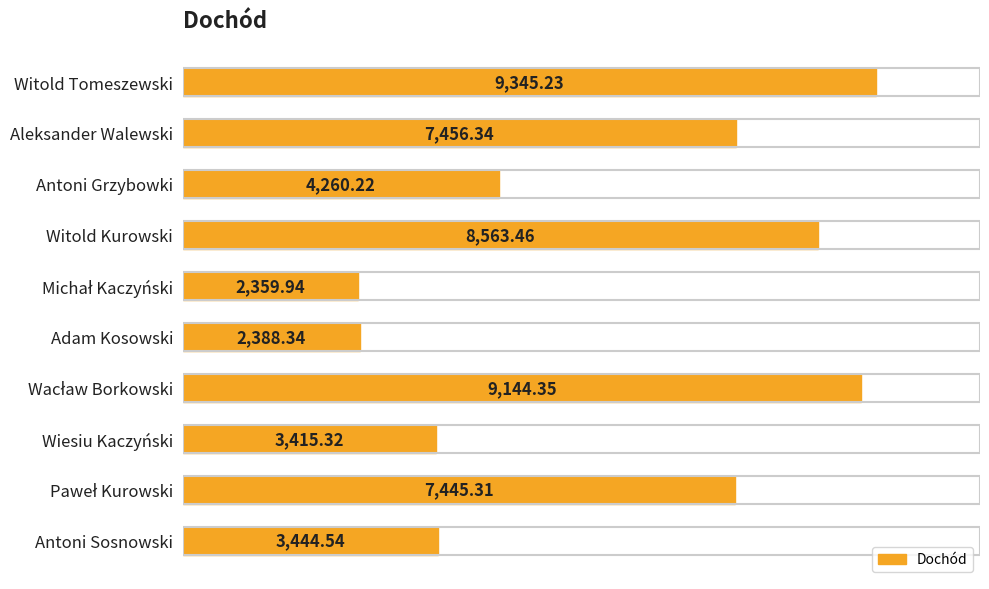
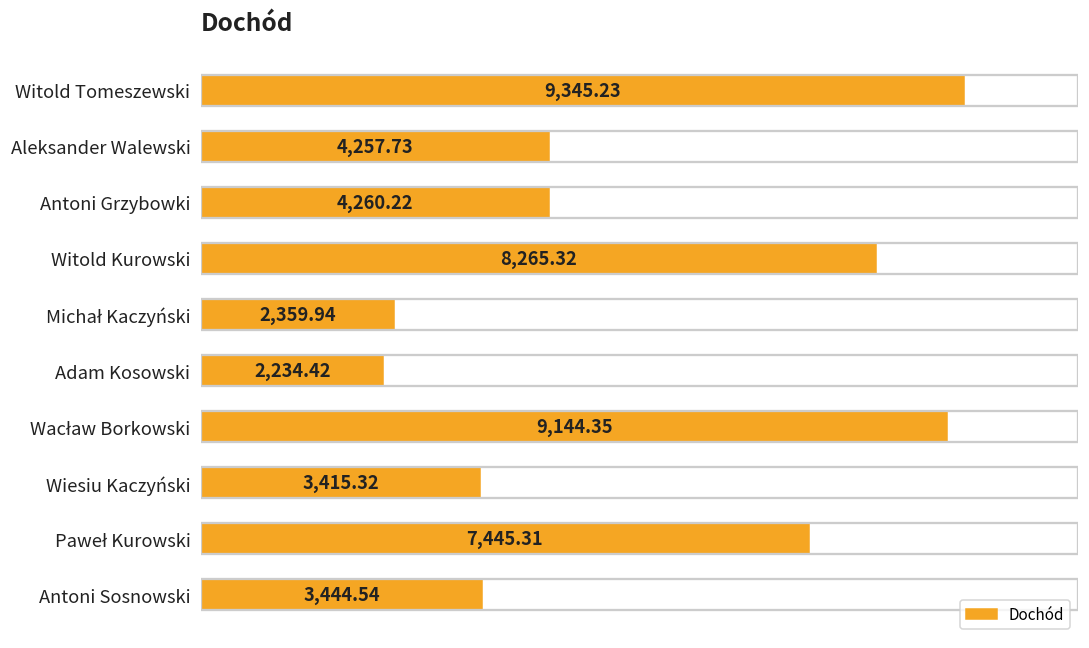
  {
    "Witold Tomeszewski": "9,345.23",
-   "Aleksander Walewski": "7,456.34",
+   "Aleksander Walewski": "4,257.73",
    "Antoni Grzybowki": "4,260.22",
-   "Witold Kurowski": "8,563.46",
+   "Witold Kurowski": "8,265.32",
    "Michał Kaczyński": "2,359.94",
-   "Adam Kosowski": "2,388.34",
+   "Adam Kosowski": "2,234.42",
    "Wacław Borkowski": "9,144.35",
    "Wiesiu Kaczyński": "3,415.32",
    "Paweł Kurowski": "7,445.31",
    "Antoni Sosnowski": "3,444.54"
  }
